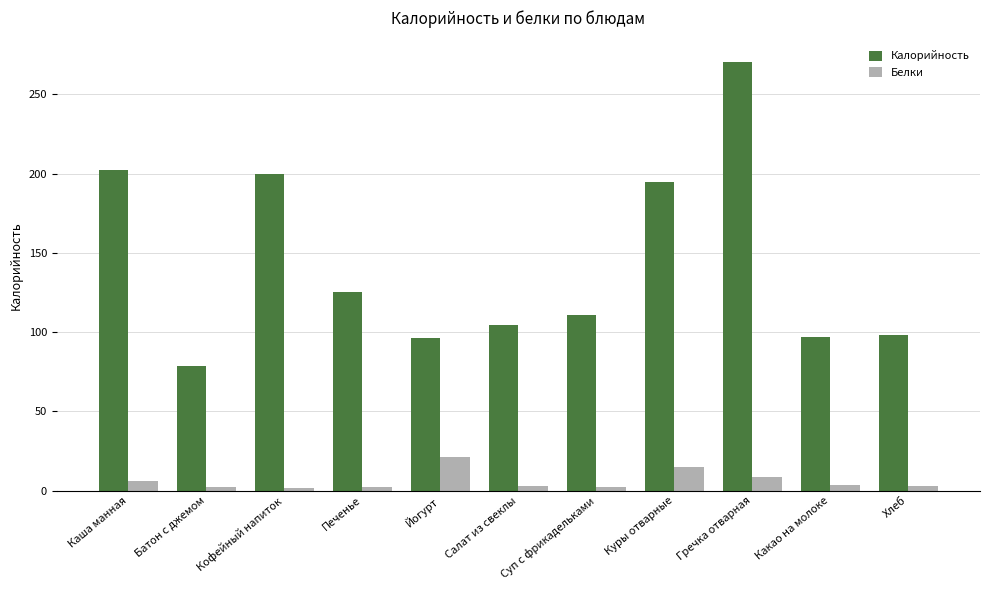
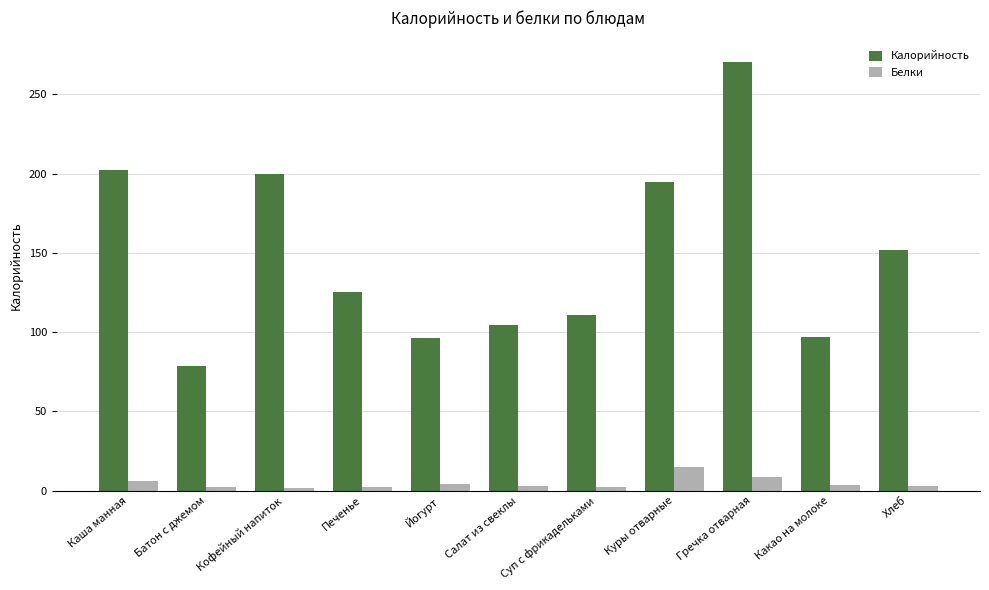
  {
    "Калорийность": {
      "Каша манная": 203,
      "Батон с джемом": 79,
      "Кофейный напиток": 200,
      "Печенье": 125,
      "Йогурт": 96,
      "Салат из свеклы": 104,
      "Суп с фрикадельками": 111,
      "Куры отварные": 195,
      "Гречка отварная": 271,
      "Какао на молоке": 97,
-     "Хлеб": 98
+     "Хлеб": 152
    },
    "Белки": {
      "Каша манная": 6,
      "Батон с джемом": 2,
      "Кофейный напиток": 2,
      "Печенье": 2,
-     "Йогурт": 22,
+     "Йогурт": 4,
      "Салат из свеклы": 3,
      "Суп с фрикадельками": 3,
      "Куры отварные": 15,
      "Гречка отварная": 9,
      "Какао на молоке": 3,
      "Хлеб": 3
    }
  }
